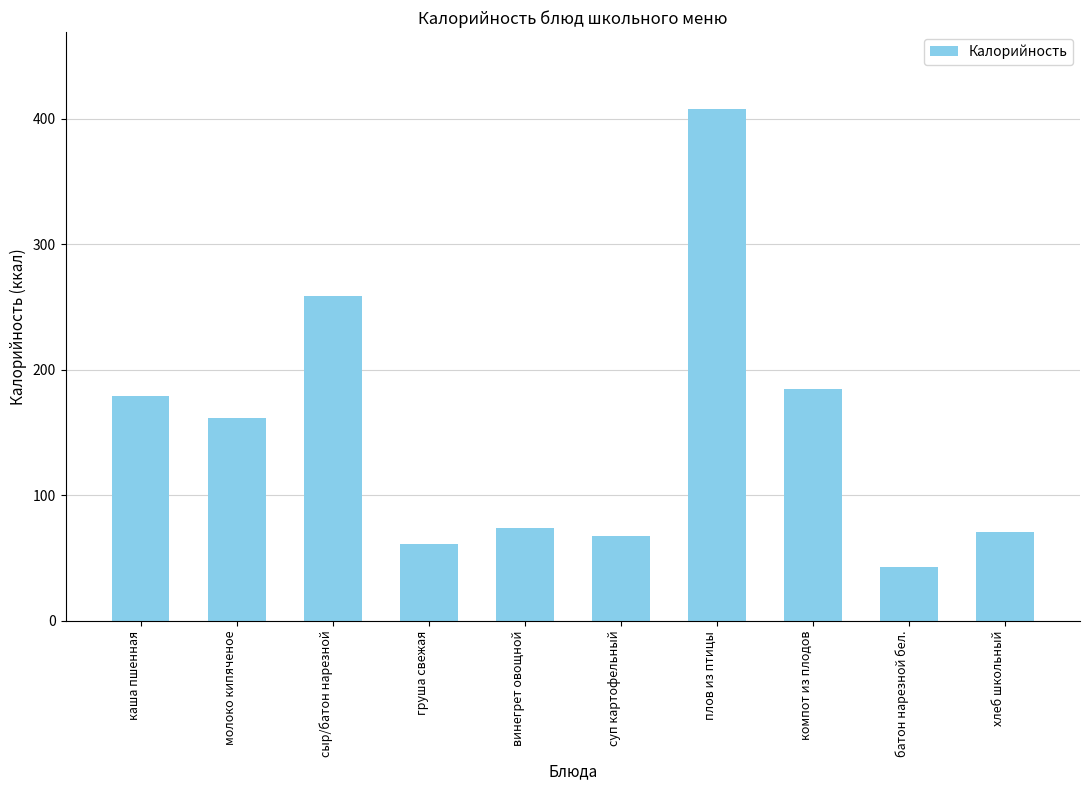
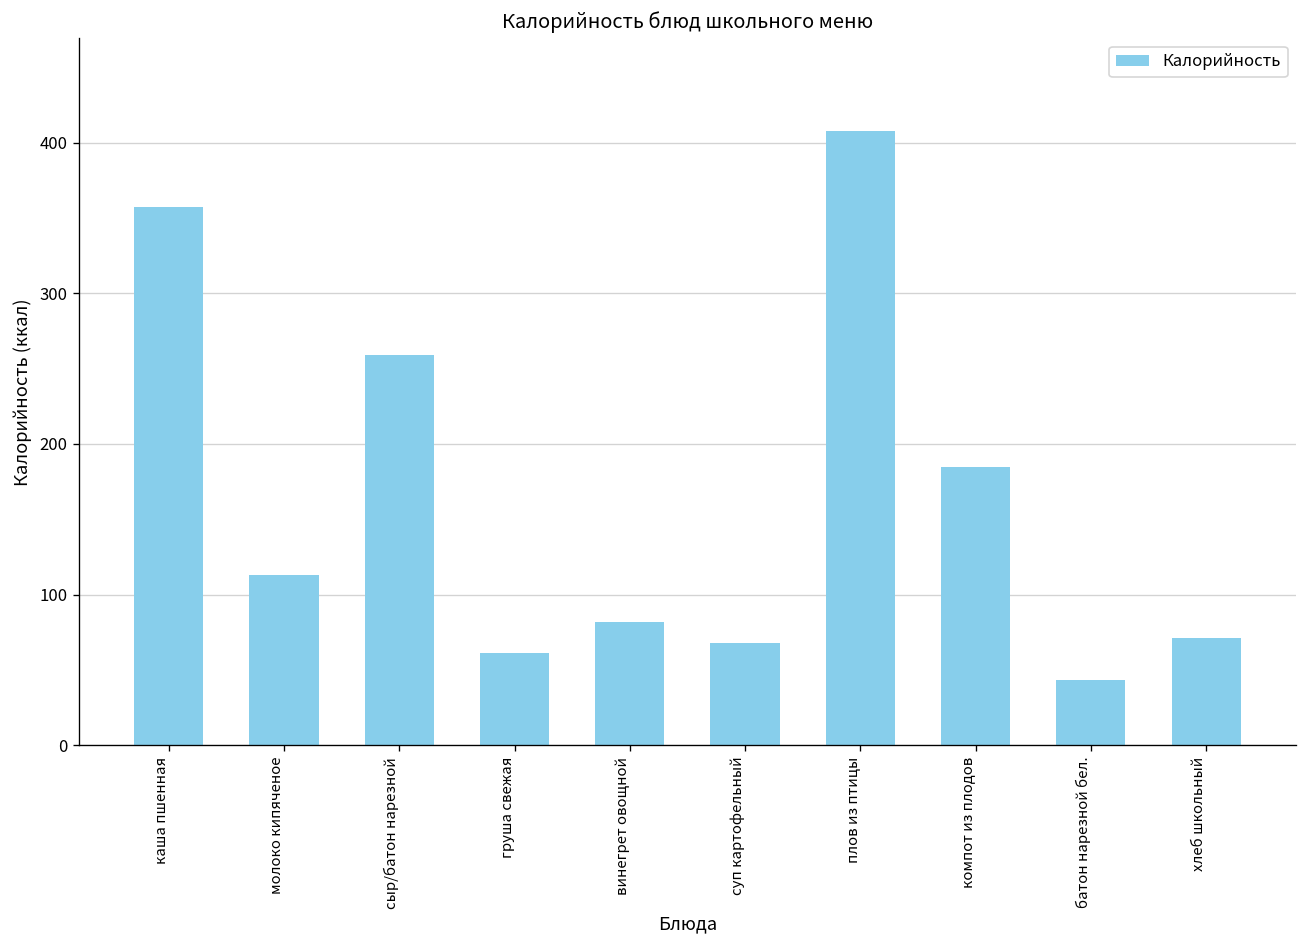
  {
-   "каша пшенная": 179,
-   "молоко кипяченое": 162,
+   "каша пшенная": 357,
+   "молоко кипяченое": 113,
    "сыр/батон нарезной": 259,
    "груша свежая": 61,
-   "винегрет овощной": 74,
+   "винегрет овощной": 82,
    "суп картофельный": 68,
    "плов из птицы": 408,
    "компот из плодов": 185,
    "батон нарезной бел.": 43,
    "хлеб школьный": 71
  }
